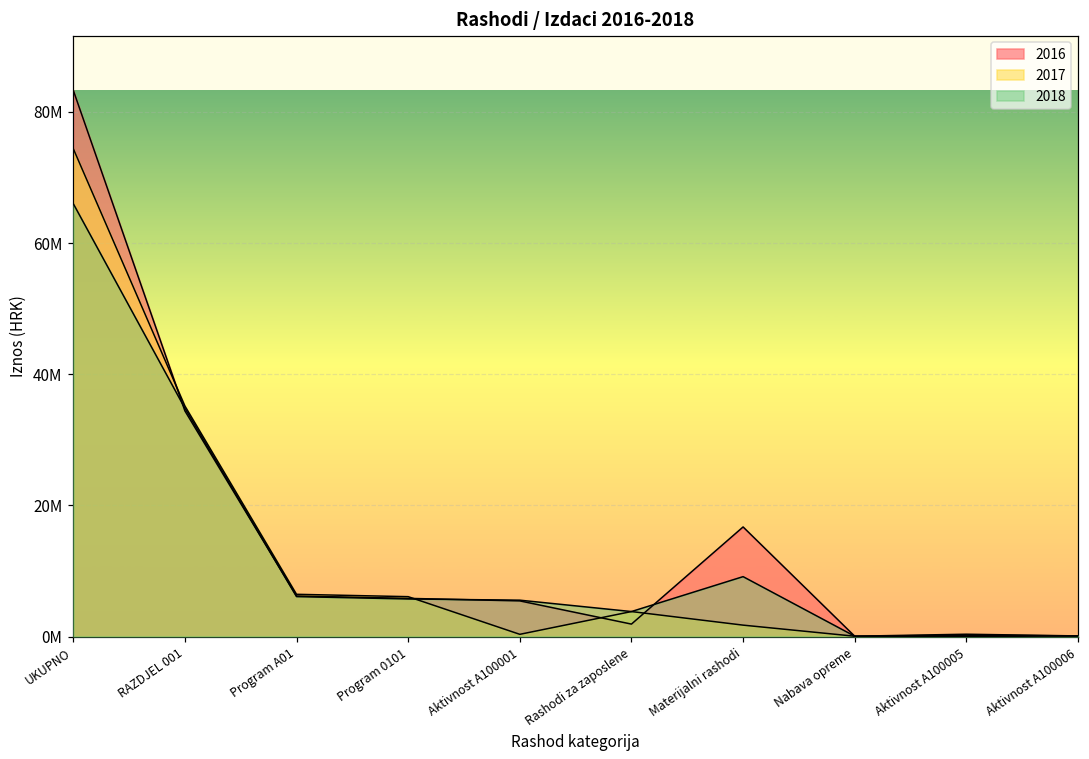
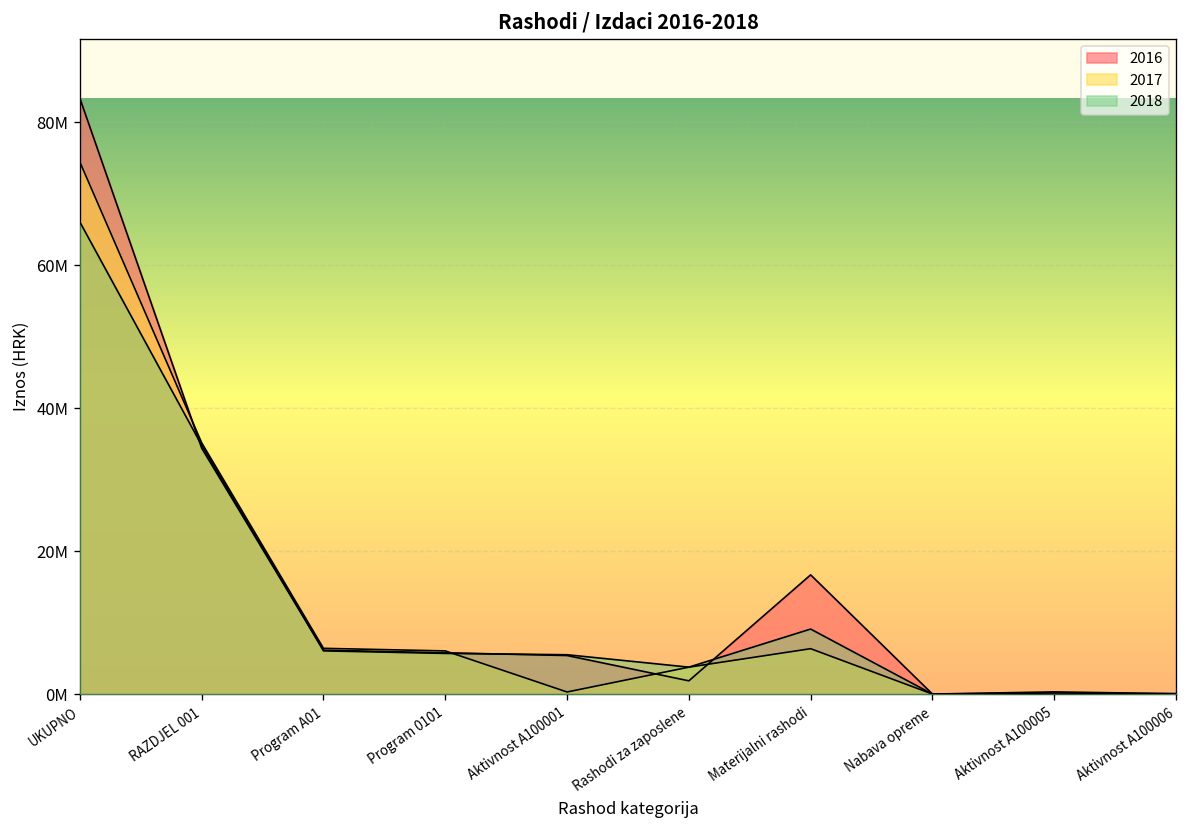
  {
    "2016": {
      "UKUPNO": 83000000,
      "Rashodi za zaposlene": 2000000,
      "Materijalni rashodi": 17000000
    },
    "2017": {
      "UKUPNO": 74000000,
      "Aktivnost A100001": 0,
-     "Materijalni rashodi": 2000000
+     "Materijalni rashodi": 6000000
    },
    "2018": {
      "UKUPNO": 66000000,
      "Materijalni rashodi": 9000000
    }
  }
